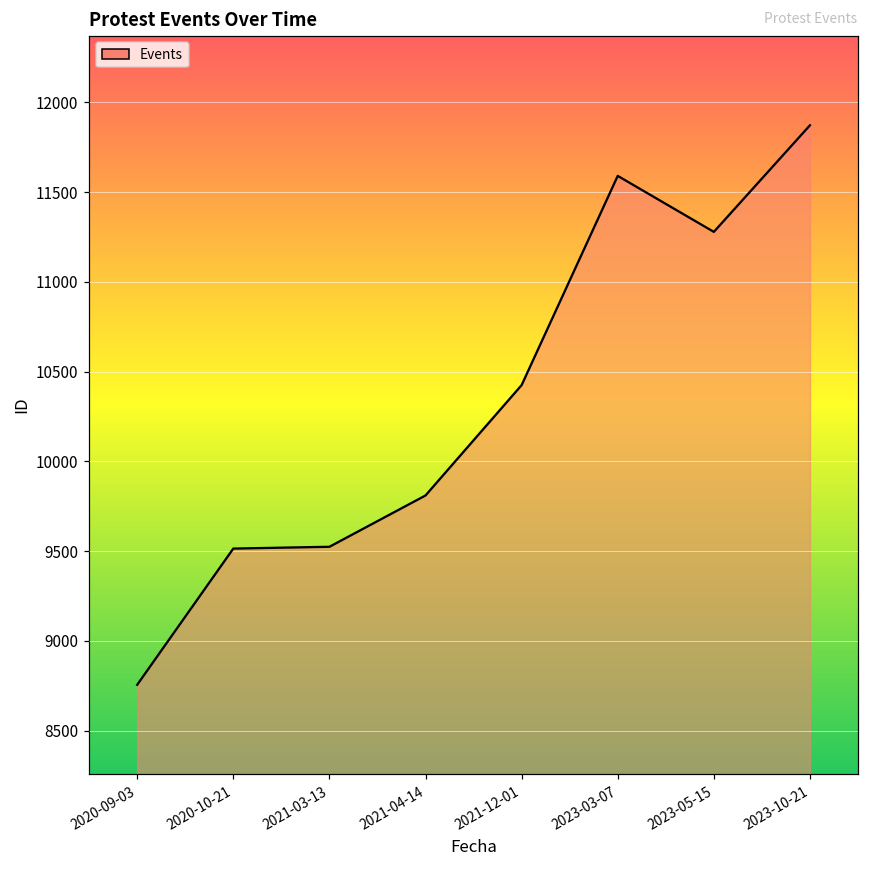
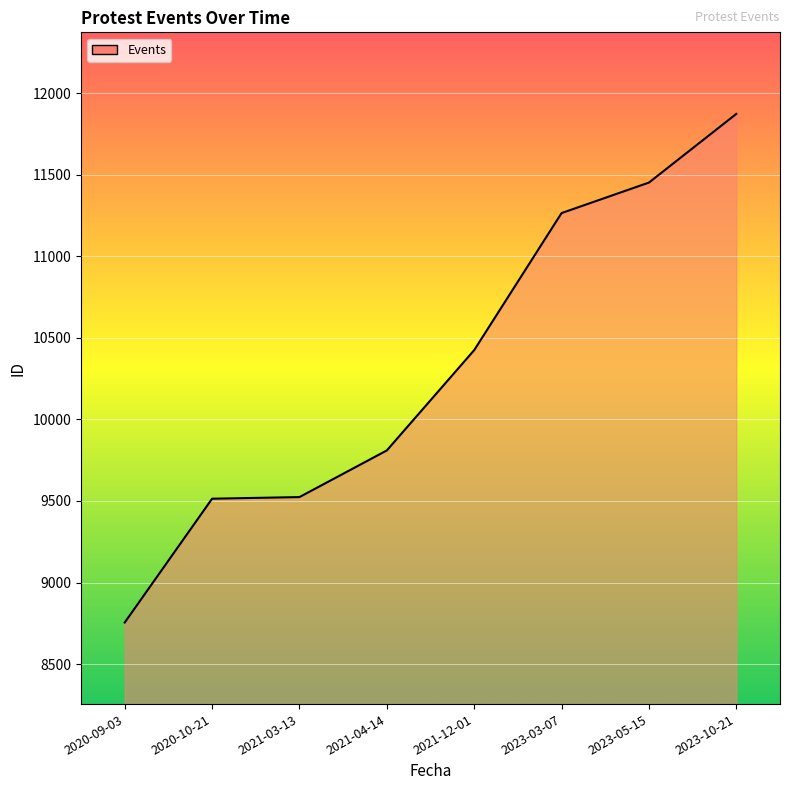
  {
    "2020-09-03": 8760,
    "2020-10-21": 9510,
    "2021-03-13": 9520,
    "2021-04-14": 9810,
    "2021-12-01": 10430,
-   "2023-03-07": 11590,
-   "2023-05-15": 11280,
+   "2023-03-07": 11270,
+   "2023-05-15": 11450,
    "2023-10-21": 11870
  }
